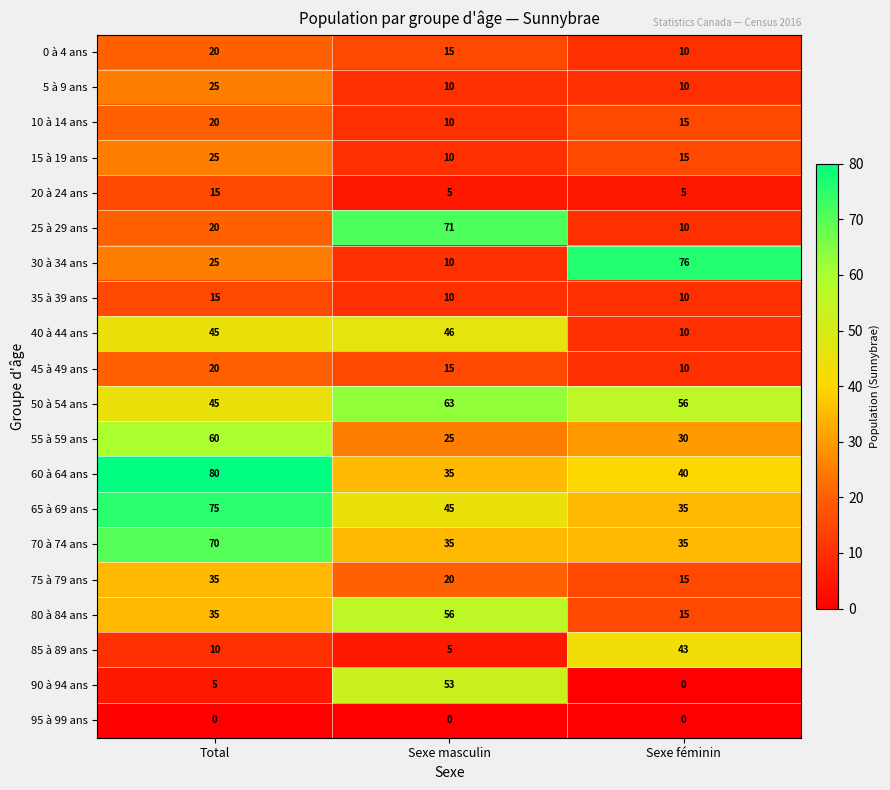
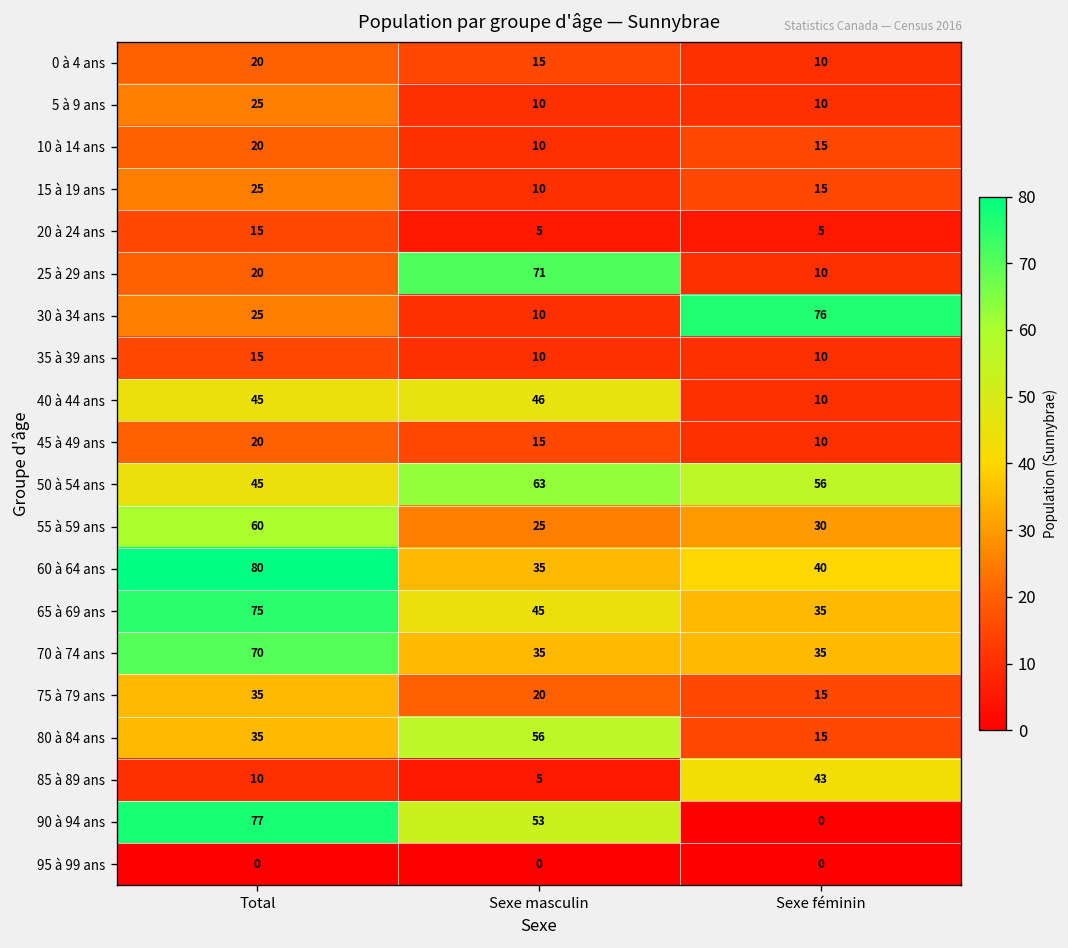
  {
    "0 à 4 ans": {
      "Total": 20,
      "Sexe masculin": 15,
      "Sexe féminin": 10
    },
    "5 à 9 ans": {
      "Total": 25,
      "Sexe masculin": 10,
      "Sexe féminin": 10
    },
    "10 à 14 ans": {
      "Total": 20,
      "Sexe masculin": 10,
      "Sexe féminin": 15
    },
    "15 à 19 ans": {
      "Total": 25,
      "Sexe masculin": 10,
      "Sexe féminin": 15
    },
    "20 à 24 ans": {
      "Total": 15,
      "Sexe masculin": 5,
      "Sexe féminin": 5
    },
    "25 à 29 ans": {
      "Total": 20,
      "Sexe masculin": 71,
      "Sexe féminin": 10
    },
    "30 à 34 ans": {
      "Total": 25,
      "Sexe masculin": 10,
      "Sexe féminin": 76
    },
    "35 à 39 ans": {
      "Total": 15,
      "Sexe masculin": 10,
      "Sexe féminin": 10
    },
    "40 à 44 ans": {
      "Total": 45,
      "Sexe masculin": 46,
      "Sexe féminin": 10
    },
    "45 à 49 ans": {
      "Total": 20,
      "Sexe masculin": 15,
      "Sexe féminin": 10
    },
    "50 à 54 ans": {
      "Total": 45,
      "Sexe masculin": 63,
      "Sexe féminin": 56
    },
    "55 à 59 ans": {
      "Total": 60,
      "Sexe masculin": 25,
      "Sexe féminin": 30
    },
    "60 à 64 ans": {
      "Total": 80,
      "Sexe masculin": 35,
      "Sexe féminin": 40
    },
    "65 à 69 ans": {
      "Total": 75,
      "Sexe masculin": 45,
      "Sexe féminin": 35
    },
    "70 à 74 ans": {
      "Total": 70,
      "Sexe masculin": 35,
      "Sexe féminin": 35
    },
    "75 à 79 ans": {
      "Total": 35,
      "Sexe masculin": 20,
      "Sexe féminin": 15
    },
    "80 à 84 ans": {
      "Total": 35,
      "Sexe masculin": 56,
      "Sexe féminin": 15
    },
    "85 à 89 ans": {
      "Total": 10,
      "Sexe masculin": 5,
      "Sexe féminin": 43
    },
    "90 à 94 ans": {
-     "Total": 5,
+     "Total": 77,
      "Sexe masculin": 53,
      "Sexe féminin": 0
    },
    "95 à 99 ans": {
      "Total": 0,
      "Sexe masculin": 0,
      "Sexe féminin": 0
    }
  }
